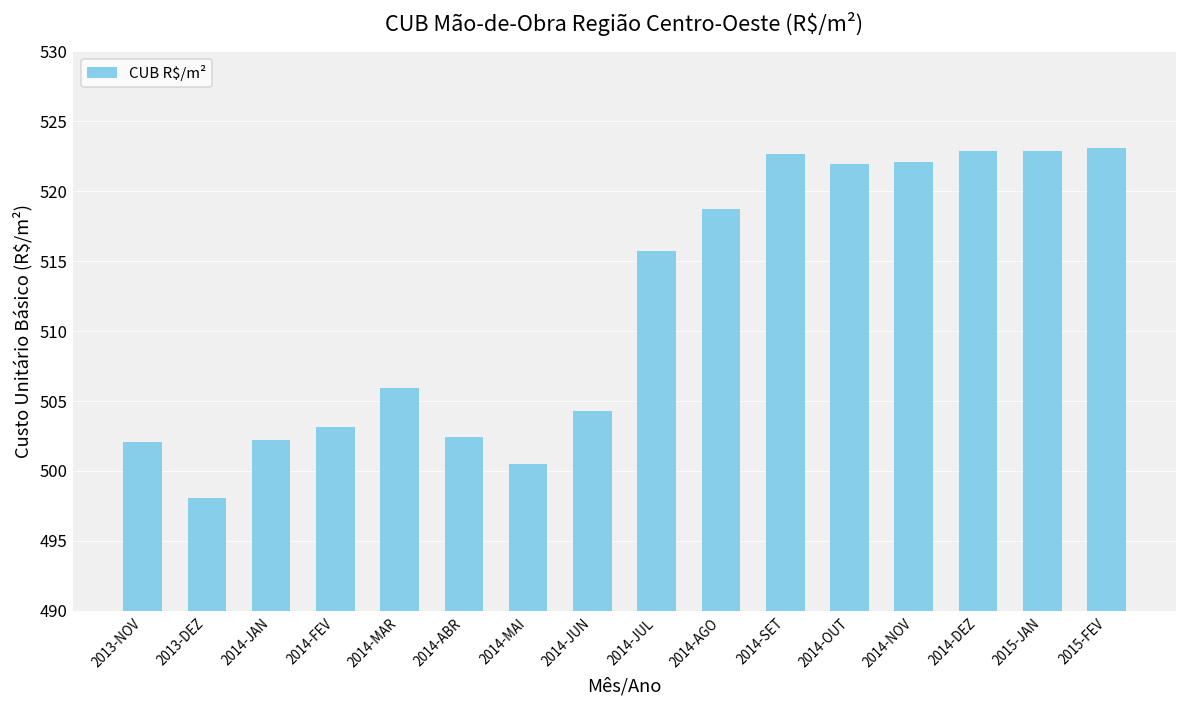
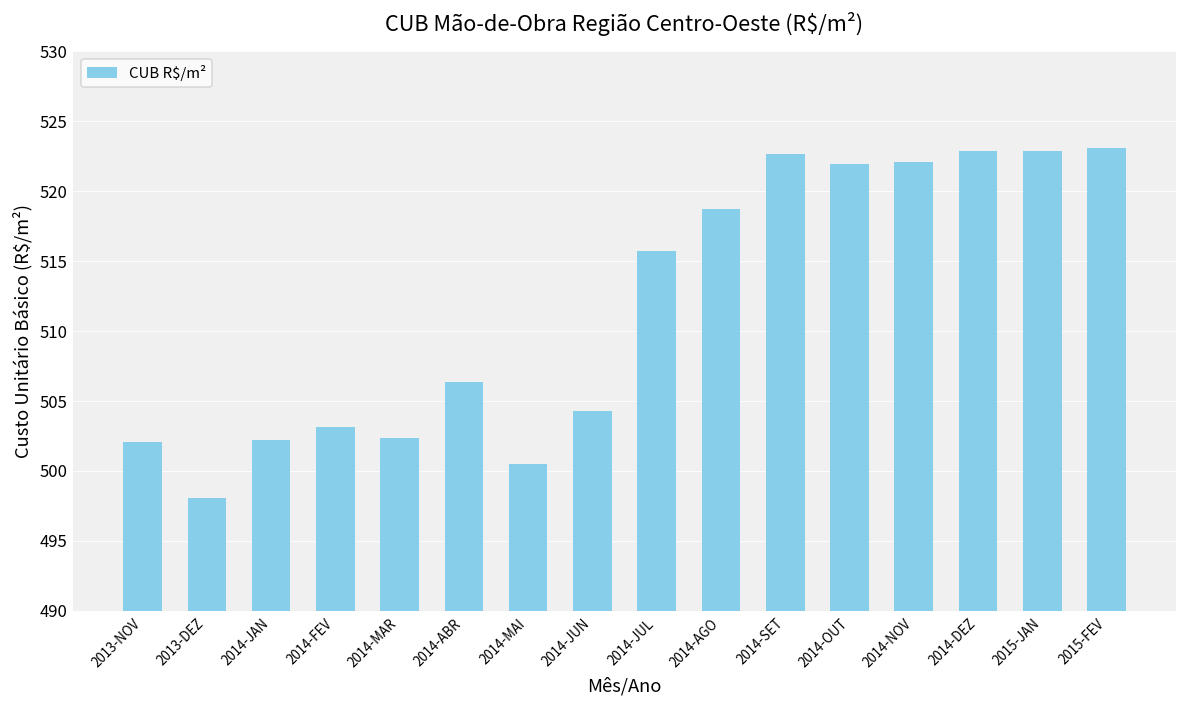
  {
    "2013-NOV": 502.1,
    "2013-DEZ": 498.1,
    "2014-JAN": 502.2,
    "2014-FEV": 503.1,
-   "2014-MAR": 505.9,
-   "2014-ABR": 502.4,
+   "2014-MAR": 502.4,
+   "2014-ABR": 506.4,
    "2014-MAI": 500.5,
    "2014-JUN": 504.3,
    "2014-JUL": 515.7,
    "2014-AGO": 518.7,
    "2014-SET": 522.7,
    "2014-OUT": 522.0,
    "2014-NOV": 522.1,
    "2014-DEZ": 522.9,
    "2015-JAN": 522.9,
    "2015-FEV": 523.1
  }
